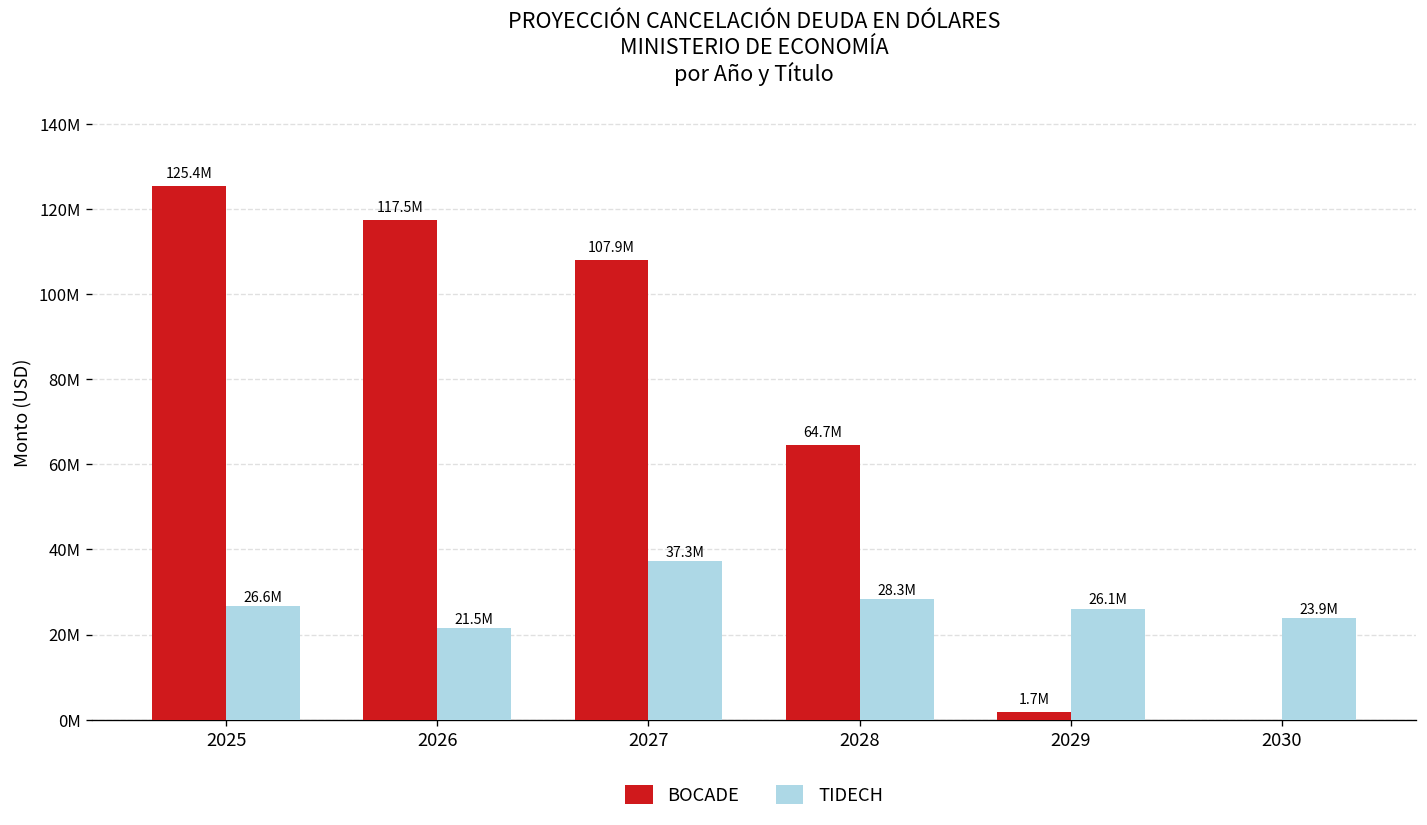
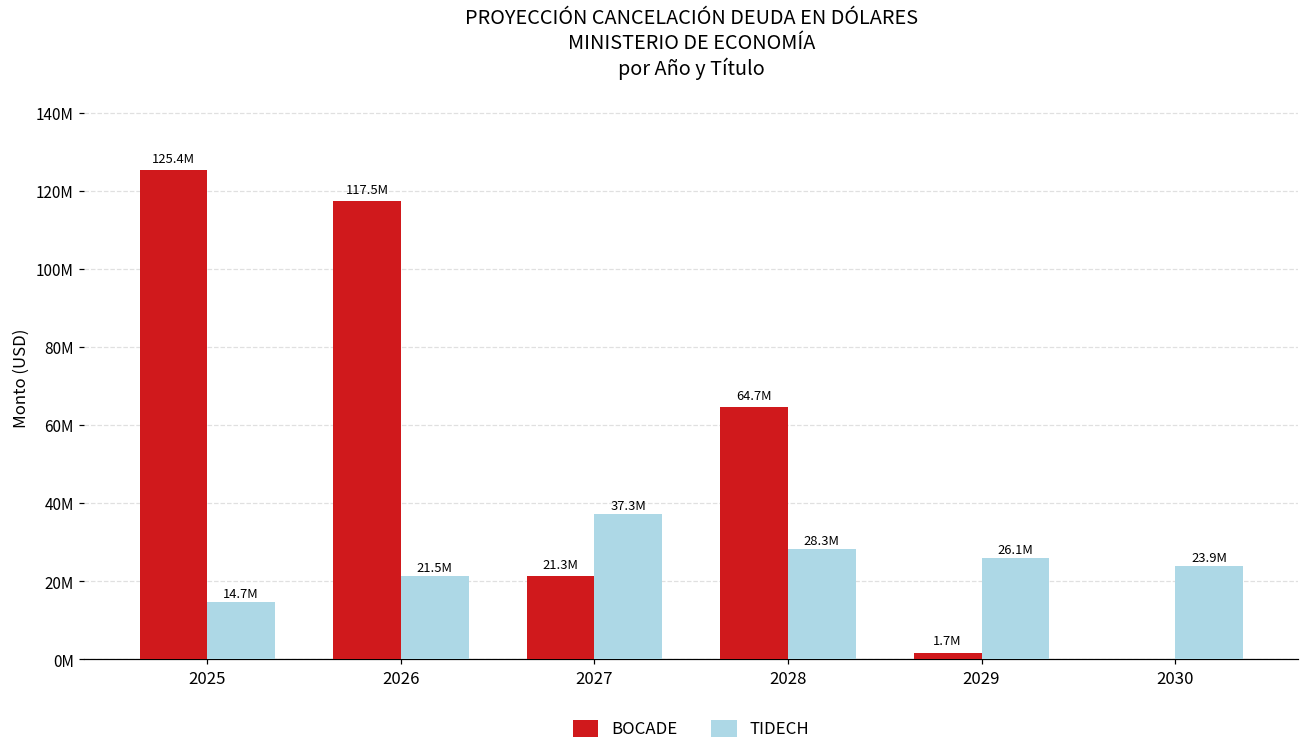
  {
    "BOCADE": {
      "2025": "125.4M",
      "2026": "117.5M",
-     "2027": "107.9M",
+     "2027": "21.3M",
      "2028": "64.7M",
      "2029": "1.7M"
    },
    "TIDECH": {
-     "2025": "26.6M",
+     "2025": "14.7M",
      "2026": "21.5M",
      "2027": "37.3M",
      "2028": "28.3M",
      "2029": "26.1M",
      "2030": "23.9M"
    }
  }
